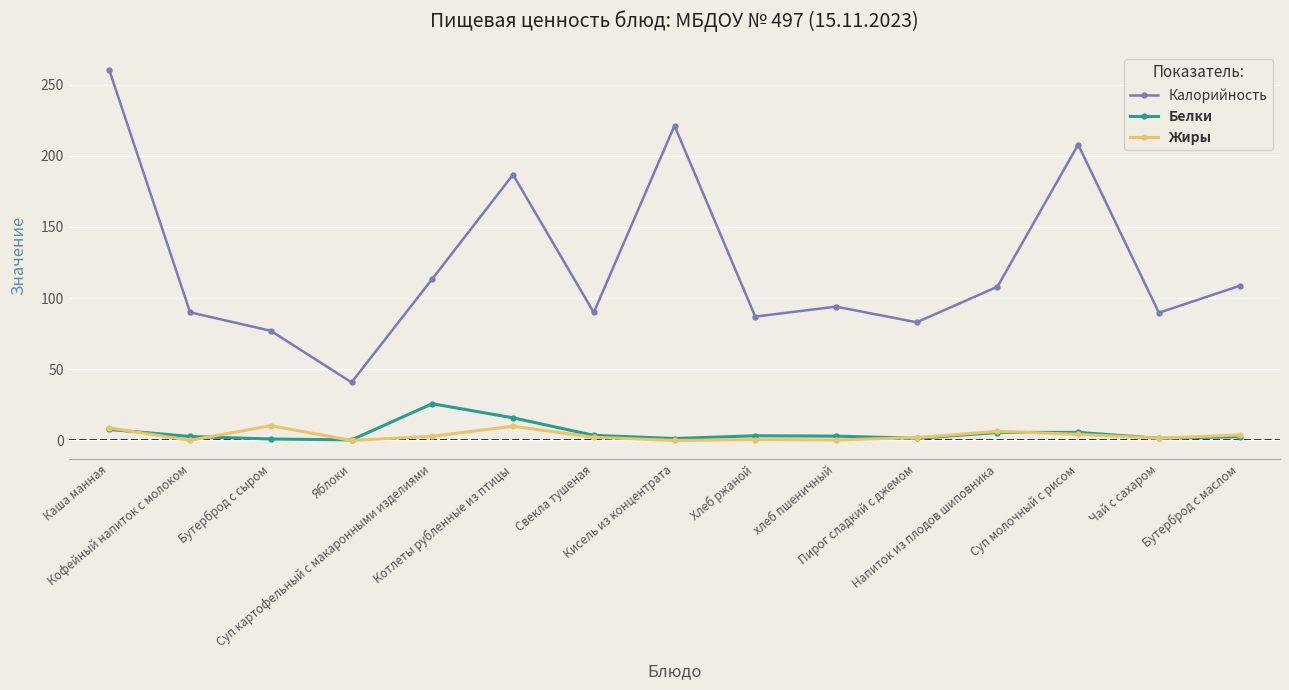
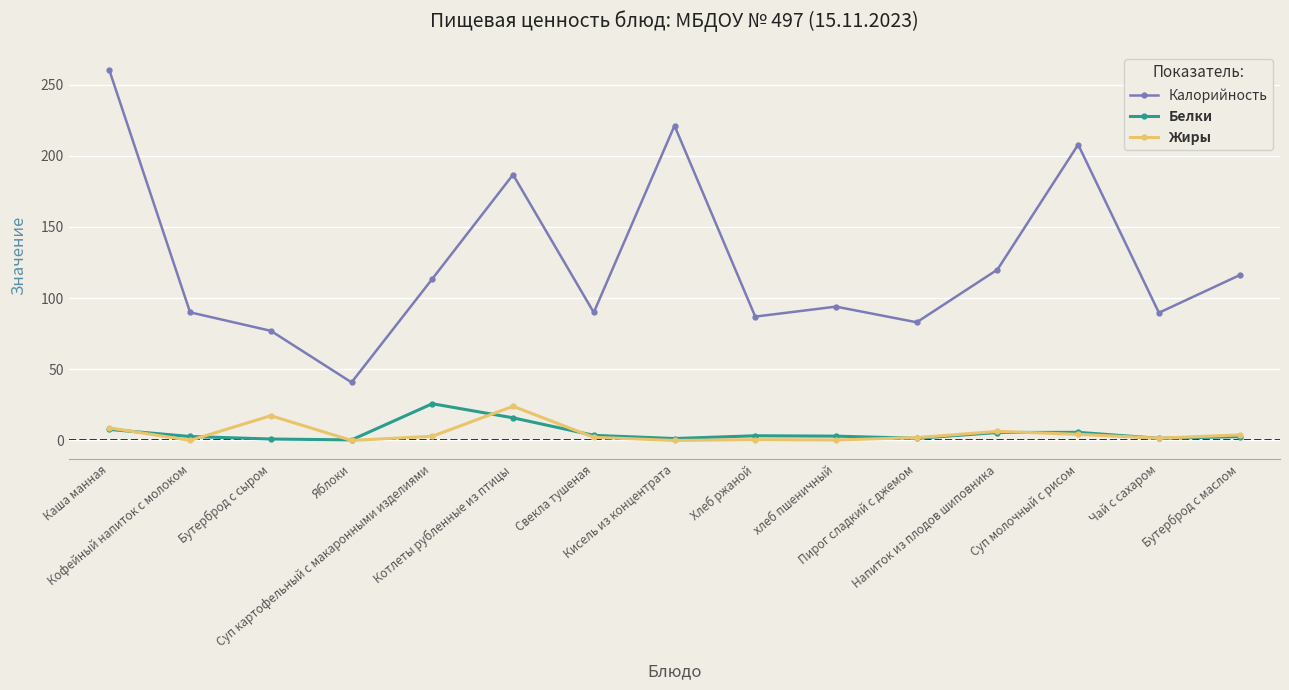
  {
    "Калорийность": {
      "Каша манная": 260,
      "Кофейный напиток с молоком": 90,
      "Бутерброд с сыром": 77,
      "Яблоки": 41,
      "Суп картофельный с макаронными изделиями": 114,
      "Котлеты рубленные из птицы": 187,
      "Свекла тушеная": 90,
      "Кисель из концентрата": 221,
      "Хлеб ржаной": 87,
      "хлеб пшеничный": 94,
      "Пирог сладкий с джемом": 83,
-     "Напиток из плодов шиповника": 108,
+     "Напиток из плодов шиповника": 120,
      "Суп молочный с рисом": 208,
      "Чай с сахаром": 90,
-     "Бутерброд с маслом": 109
+     "Бутерброд с маслом": 116
    },
    "Белки": {
      "Кофейный напиток с молоком": 3,
      "Бутерброд с сыром": 1,
      "Суп картофельный с макаронными изделиями": 26,
      "Котлеты рубленные из птицы": 16,
      "Хлеб ржаной": 3,
      "хлеб пшеничный": 3
    },
    "Жиры": {
      "Кофейный напиток с молоком": 0,
-     "Бутерброд с сыром": 10,
+     "Бутерброд с сыром": 17,
      "Суп картофельный с макаронными изделиями": 3,
-     "Котлеты рубленные из птицы": 10,
+     "Котлеты рубленные из птицы": 24,
      "Хлеб ржаной": 1,
      "хлеб пшеничный": 0
    }
  }
